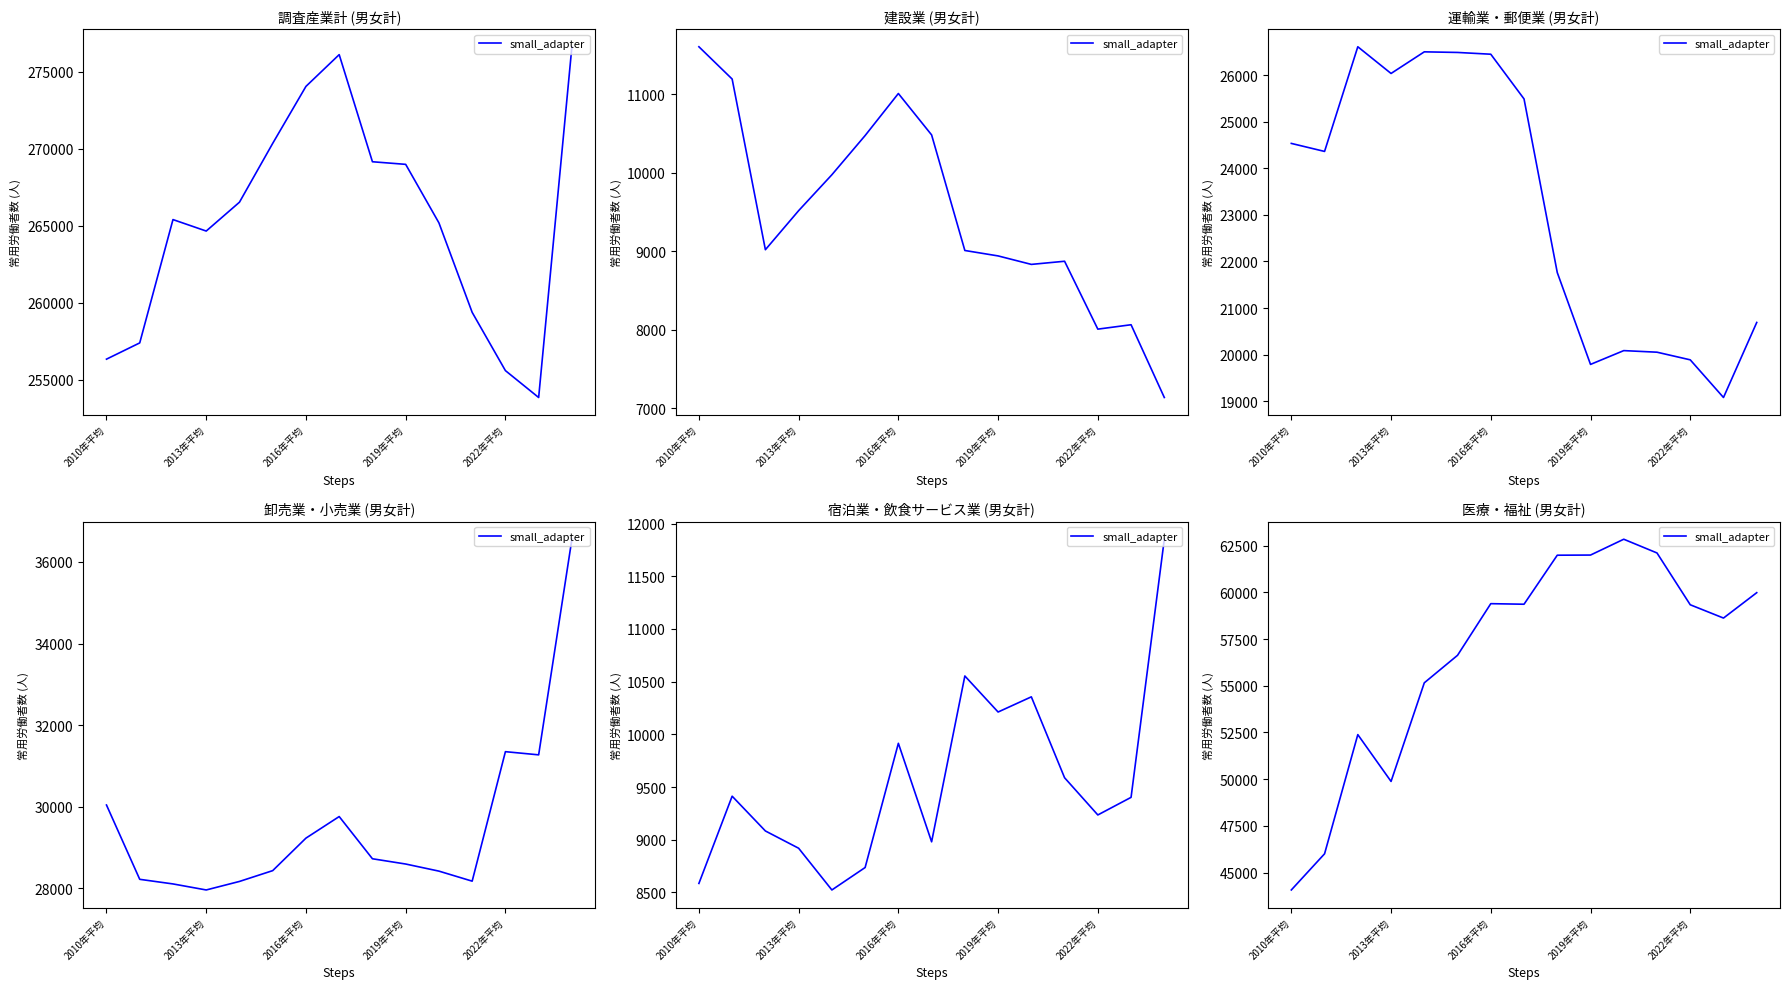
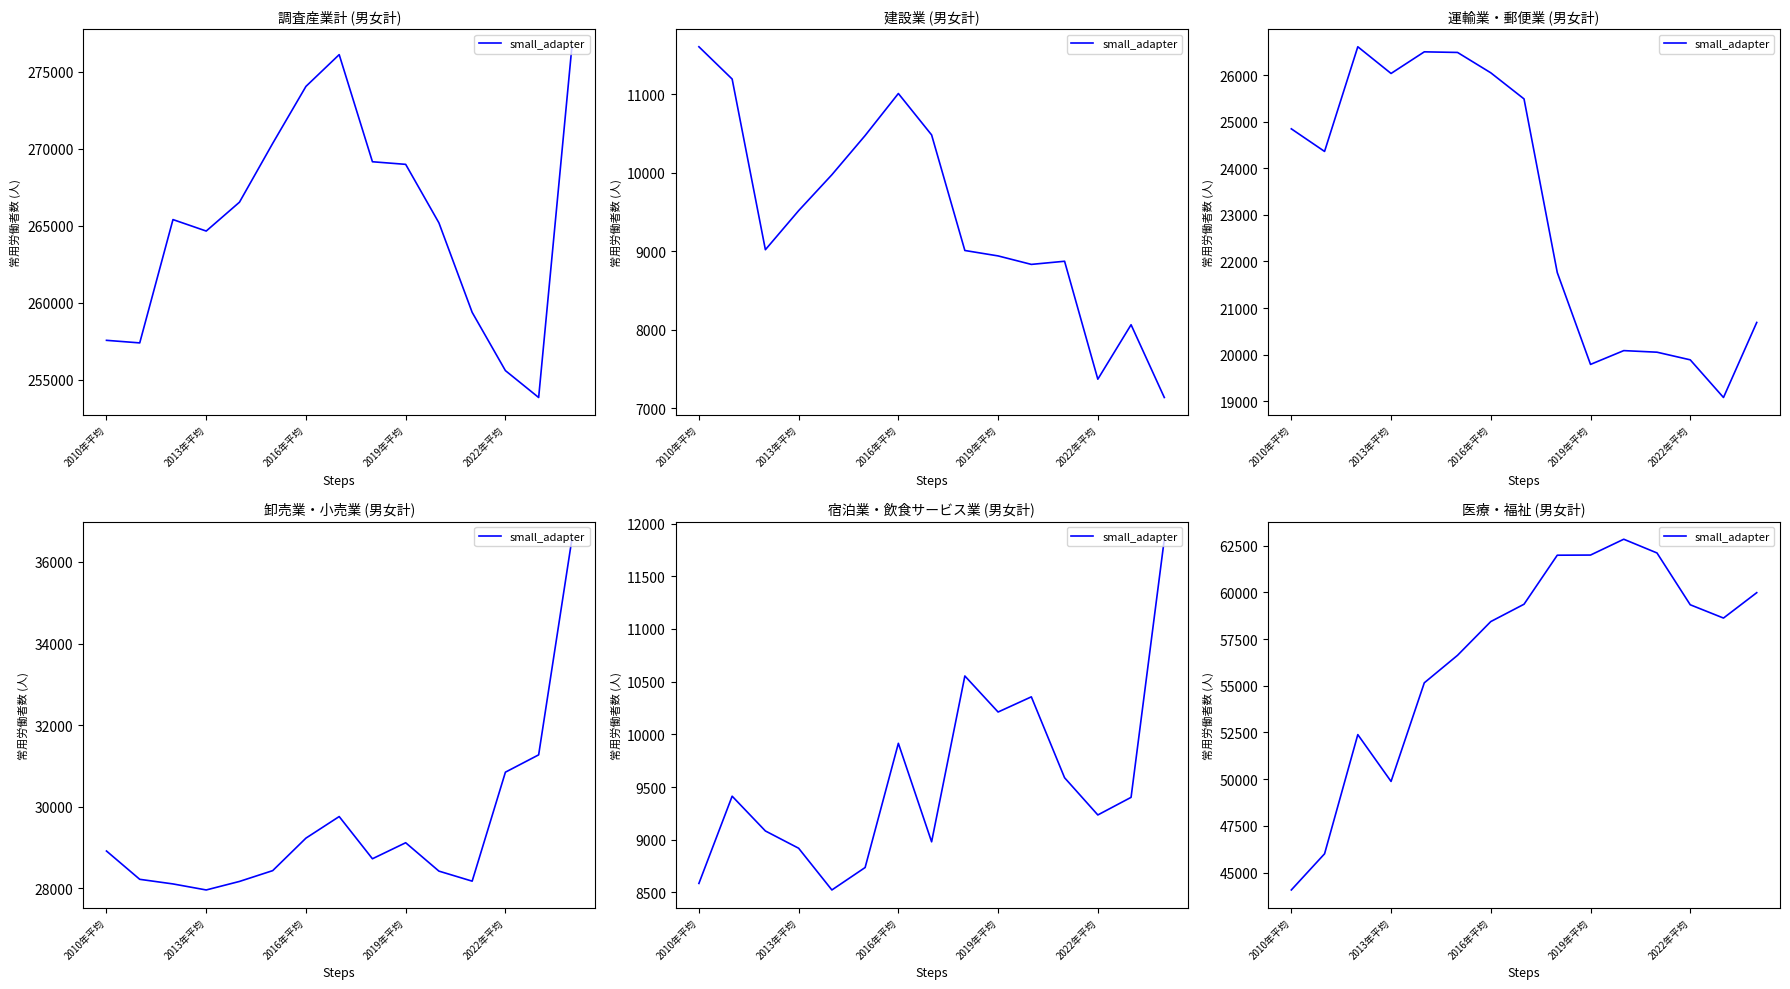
  {
    "調査産業計 (男女計)": {
-     "2010年平均": 256300,
+     "2010年平均": 257600,
      "2013年平均": 264700,
      "2016年平均": 274100,
      "2019年平均": 269000,
      "2022年平均": 255600
    },
    "建設業 (男女計)": {
      "2010年平均": 11600,
      "2013年平均": 9500,
      "2016年平均": 11000,
      "2019年平均": 8900,
-     "2022年平均": 8000
+     "2022年平均": 7400
    },
    "運輸業・郵便業 (男女計)": {
-     "2010年平均": 24500,
+     "2010年平均": 24800,
      "2013年平均": 26000,
-     "2016年平均": 26400,
+     "2016年平均": 26000,
      "2019年平均": 19800,
      "2022年平均": 19900
    },
    "卸売業・小売業 (男女計)": {
-     "2010年平均": 30000,
+     "2010年平均": 28900,
      "2013年平均": 28000,
      "2016年平均": 29200,
-     "2019年平均": 28600,
-     "2022年平均": 31300
+     "2019年平均": 29100,
+     "2022年平均": 30800
    },
    "宿泊業・飲食サービス業 (男女計)": {
      "2010年平均": 8590,
      "2013年平均": 8920,
      "2016年平均": 9920,
      "2019年平均": 10210,
      "2022年平均": 9240
    },
    "医療・福祉 (男女計)": {
      "2010年平均": 44100,
      "2013年平均": 49900,
-     "2016年平均": 59400,
+     "2016年平均": 58400,
      "2019年平均": 62000,
      "2022年平均": 59300
    }
  }
